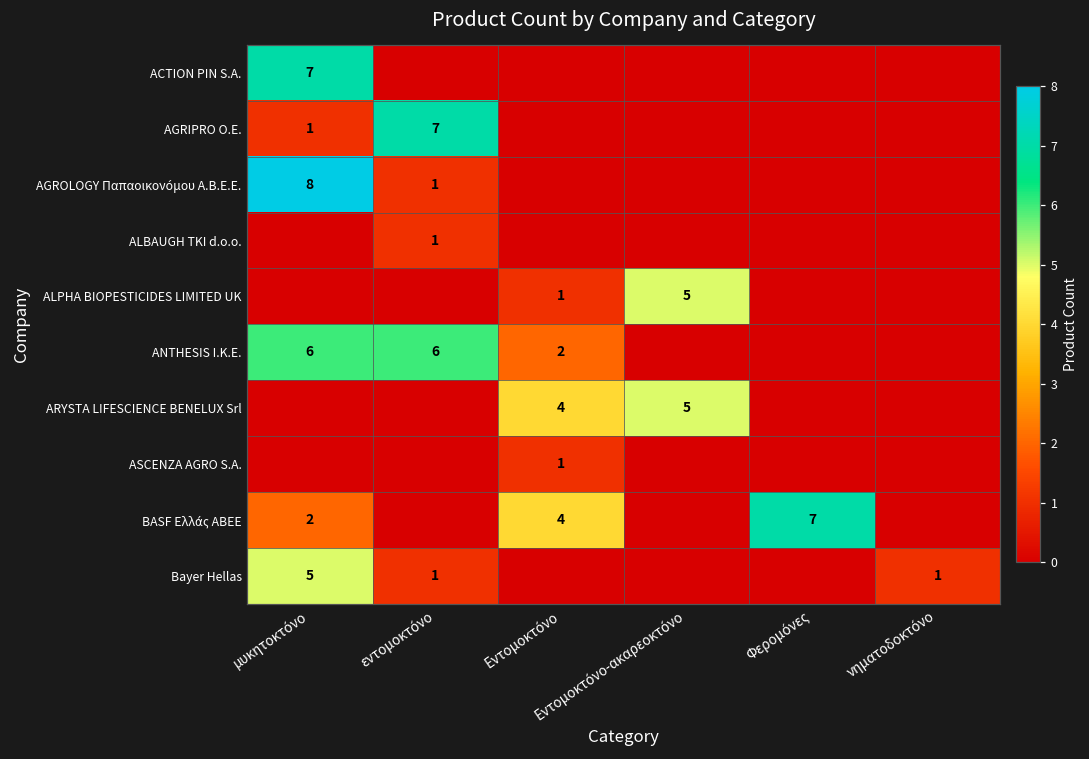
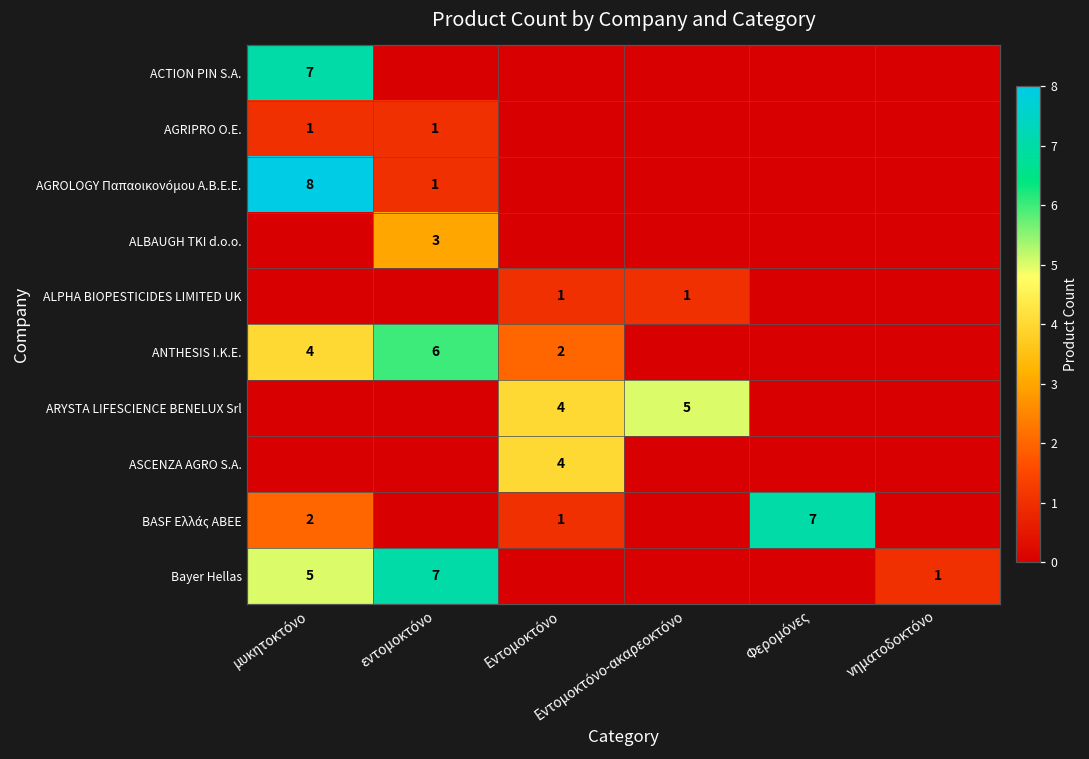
  {
    "ACTION PIN S.A.": {
      "μυκητοκτόνο": 7
    },
    "AGRIPRO O.E.": {
      "μυκητοκτόνο": 1,
-     "εντομοκτόνο": 7
+     "εντομοκτόνο": 1
    },
    "AGROLOGY Παπαοικονόμου Α.Β.Ε.Ε.": {
      "μυκητοκτόνο": 8,
      "εντομοκτόνο": 1
    },
    "ALBAUGH TKI d.o.o.": {
-     "εντομοκτόνο": 1
+     "εντομοκτόνο": 3
    },
    "ALPHA BIOPESTICIDES LIMITED UK": {
      "Εντομοκτόνο": 1,
-     "Εντομοκτόνο-ακαρεοκτόνο": 5
+     "Εντομοκτόνο-ακαρεοκτόνο": 1
    },
    "ANTHESIS I.K.Ε.": {
-     "μυκητοκτόνο": 6,
+     "μυκητοκτόνο": 4,
      "εντομοκτόνο": 6,
      "Εντομοκτόνο": 2
    },
    "ARYSTA LIFESCIENCE BENELUX Srl": {
      "Εντομοκτόνο": 4,
      "Εντομοκτόνο-ακαρεοκτόνο": 5
    },
    "ASCENZA AGRO S.A.": {
-     "Εντομοκτόνο": 1
+     "Εντομοκτόνο": 4
    },
    "BASF Ελλάς ΑΒΕΕ": {
      "μυκητοκτόνο": 2,
-     "Εντομοκτόνο": 4,
+     "Εντομοκτόνο": 1,
      "Φερομόνες": 7
    },
    "Bayer Hellas": {
      "μυκητοκτόνο": 5,
-     "εντομοκτόνο": 1,
+     "εντομοκτόνο": 7,
      "νηματοδοκτόνο": 1
    }
  }
